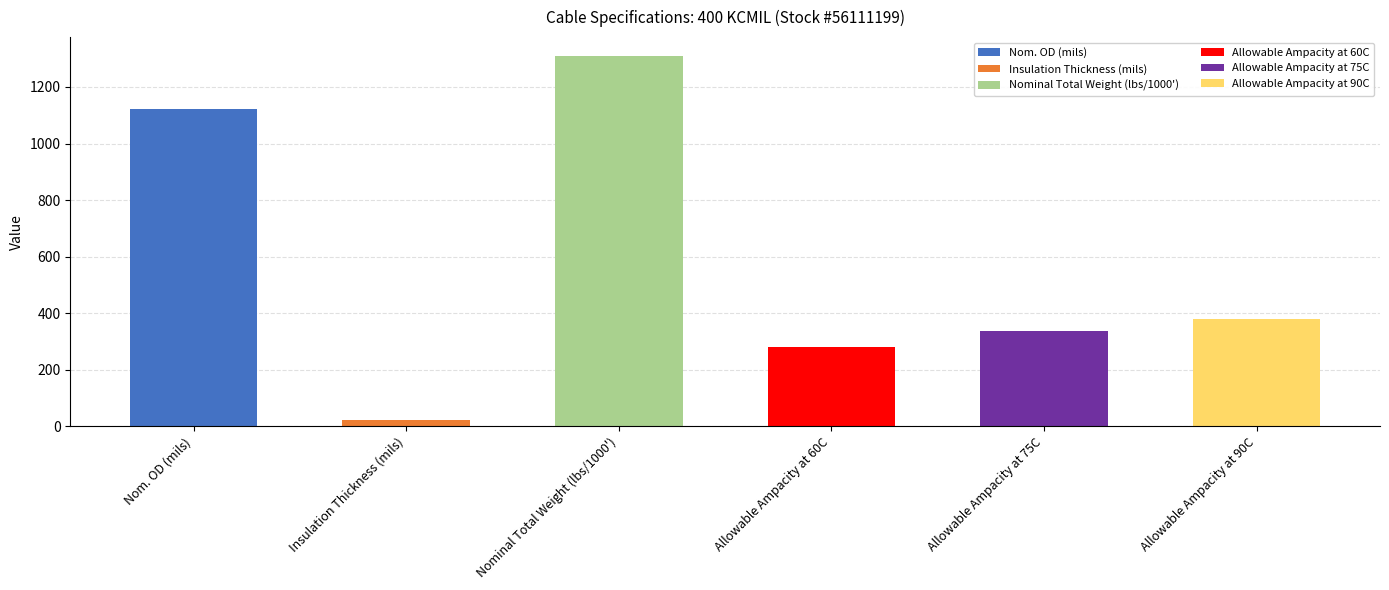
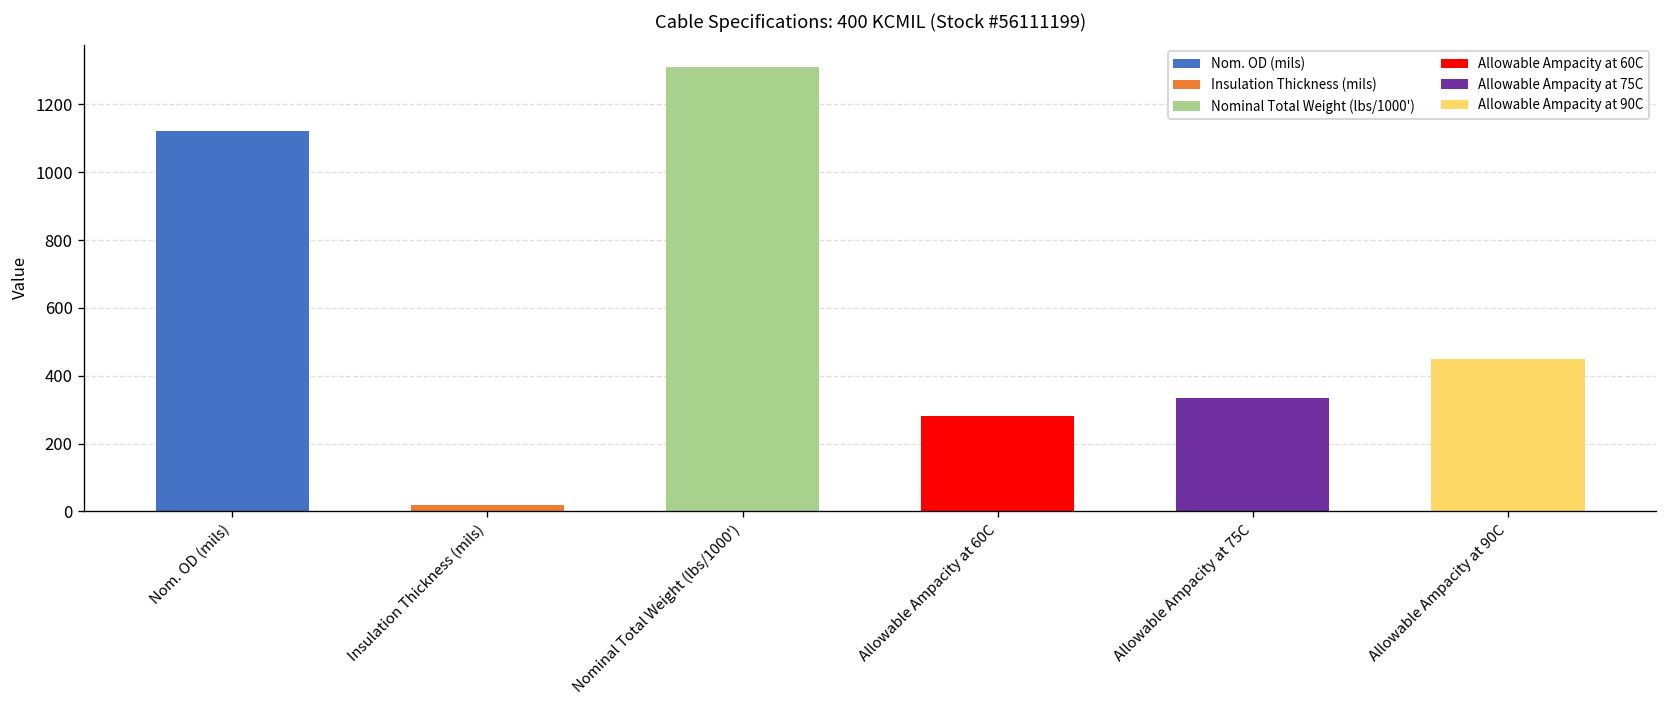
  {
    "Nom. OD (mils)": 1120,
    "Insulation Thickness (mils)": 20,
    "Nominal Total Weight (lbs/1000')": 1310,
    "Allowable Ampacity at 60C": 280,
    "Allowable Ampacity at 75C": 340,
-   "Allowable Ampacity at 90C": 380
+   "Allowable Ampacity at 90C": 450
  }
